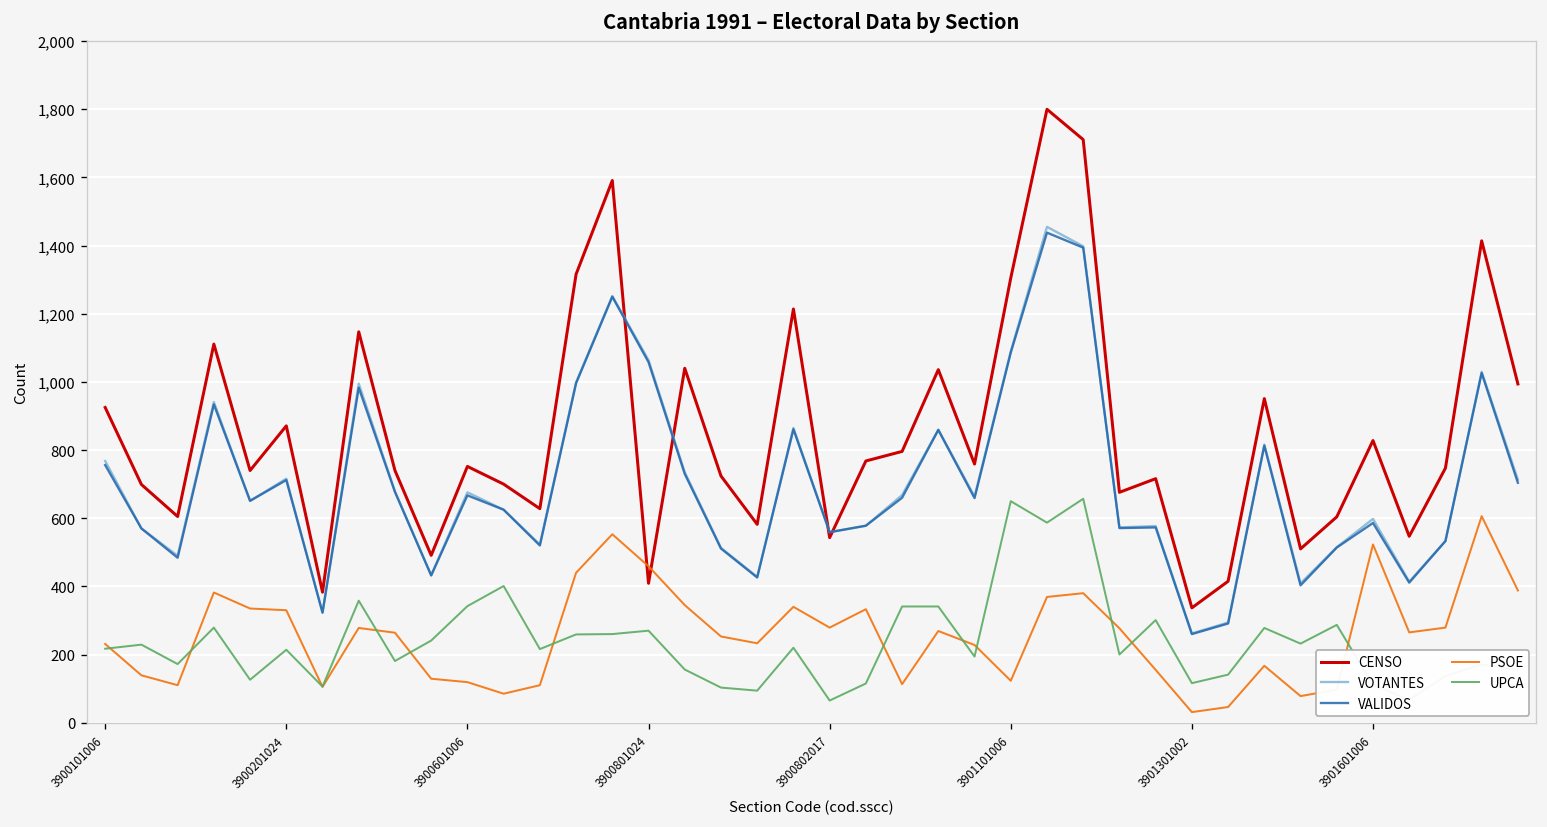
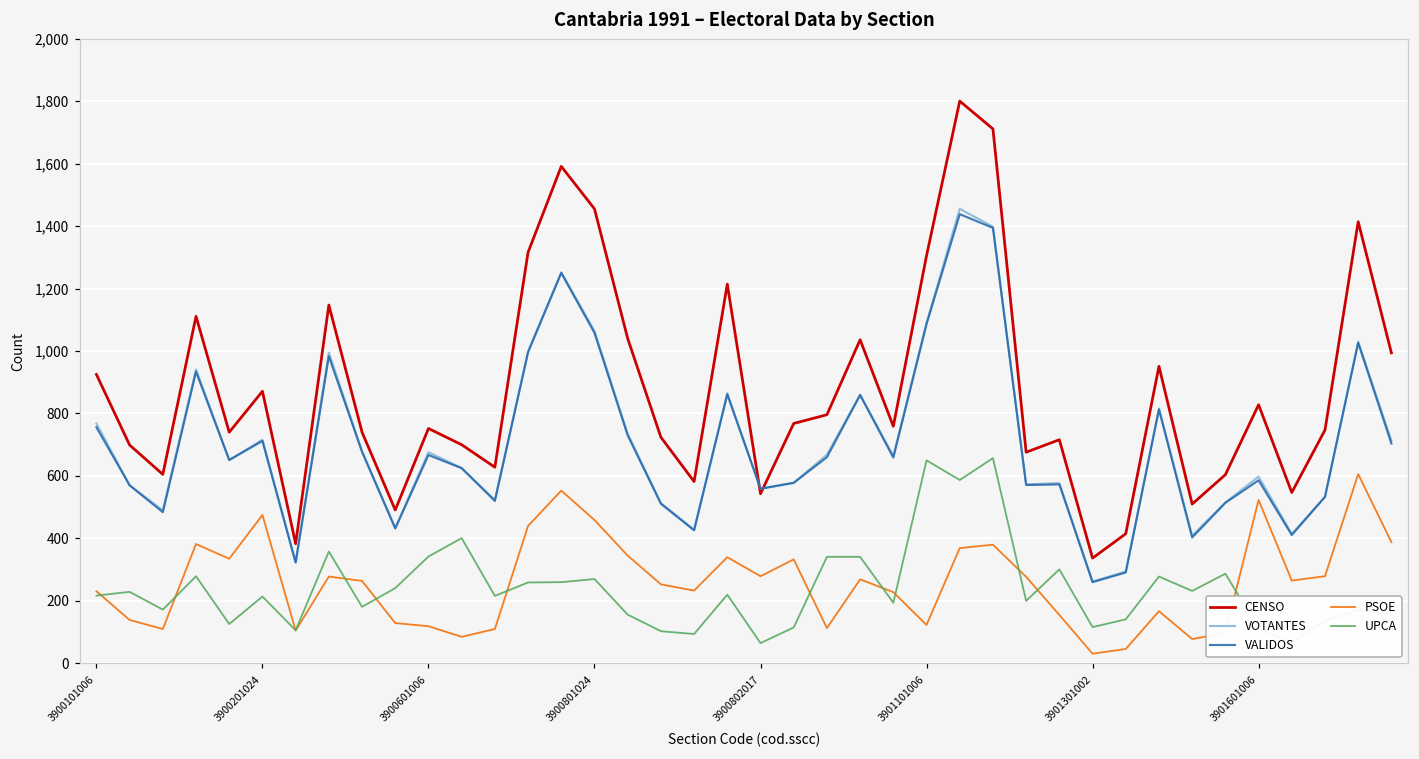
  {
    "CENSO": {
      "3900101006": "930",
      "3900201024": "870",
      "3900601006": "750",
-     "3900801024": "410",
+     "3900801024": "1,460",
      "3900802017": "540",
      "3901101006": "1,310",
      "3901301002": "340",
      "3901601006": "830"
    },
    "VOTANTES": {
      "3900101006": "770",
      "3900601006": "680",
      "3901601006": "600"
    },
    "VALIDOS": {
      "3900101006": "760",
      "3900601006": "670",
      "3901601006": "590"
    },
    "PSOE": {
      "3900101006": "230",
-     "3900201024": "330",
+     "3900201024": "480",
      "3900601006": "120",
      "3900801024": "460",
      "3900802017": "280",
      "3901101006": "120",
      "3901301002": "30",
      "3901601006": "520"
    },
    "UPCA": {
      "3900101006": "220",
      "3900201024": "210",
      "3900601006": "340",
      "3900801024": "270",
      "3900802017": "70",
      "3901101006": "650",
      "3901301002": "120"
    }
  }
